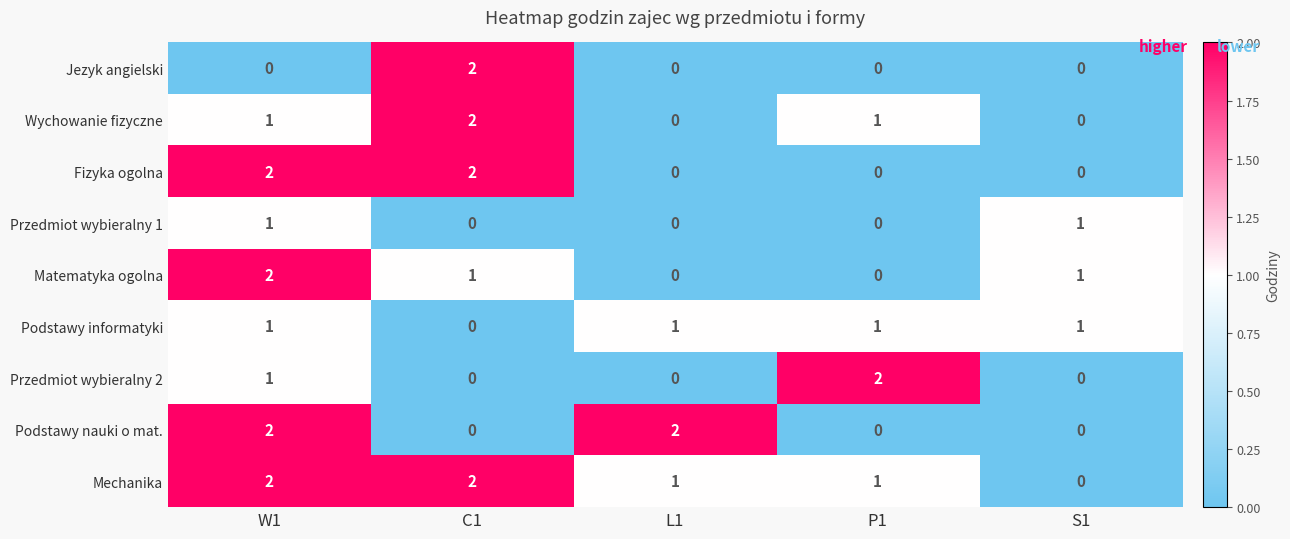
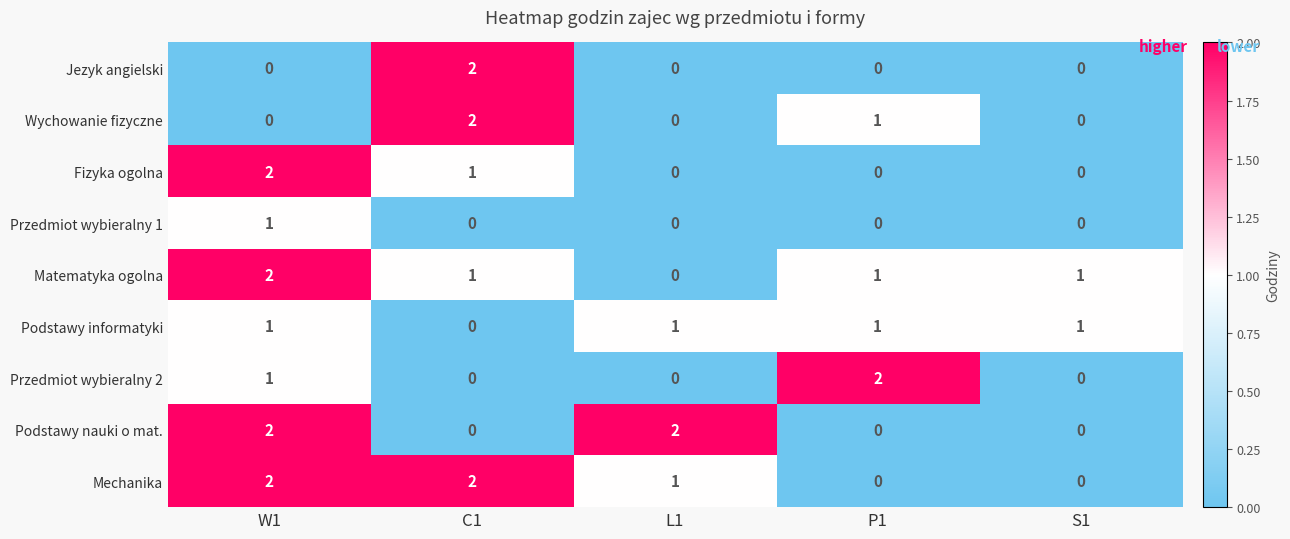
  {
    "Jezyk angielski": {
      "W1": 0,
      "C1": 2,
      "L1": 0,
      "P1": 0,
      "S1": 0
    },
    "Wychowanie fizyczne": {
-     "W1": 1,
+     "W1": 0,
      "C1": 2,
      "L1": 0,
      "P1": 1,
      "S1": 0
    },
    "Fizyka ogolna": {
      "W1": 2,
-     "C1": 2,
+     "C1": 1,
      "L1": 0,
      "P1": 0,
      "S1": 0
    },
    "Przedmiot wybieralny 1": {
      "W1": 1,
      "C1": 0,
      "L1": 0,
      "P1": 0,
-     "S1": 1
+     "S1": 0
    },
    "Matematyka ogolna": {
      "W1": 2,
      "C1": 1,
      "L1": 0,
-     "P1": 0,
+     "P1": 1,
      "S1": 1
    },
    "Podstawy informatyki": {
      "W1": 1,
      "C1": 0,
      "L1": 1,
      "P1": 1,
      "S1": 1
    },
    "Przedmiot wybieralny 2": {
      "W1": 1,
      "C1": 0,
      "L1": 0,
      "P1": 2,
      "S1": 0
    },
    "Podstawy nauki o mat.": {
      "W1": 2,
      "C1": 0,
      "L1": 2,
      "P1": 0,
      "S1": 0
    },
    "Mechanika": {
      "W1": 2,
      "C1": 2,
      "L1": 1,
-     "P1": 1,
+     "P1": 0,
      "S1": 0
    }
  }
